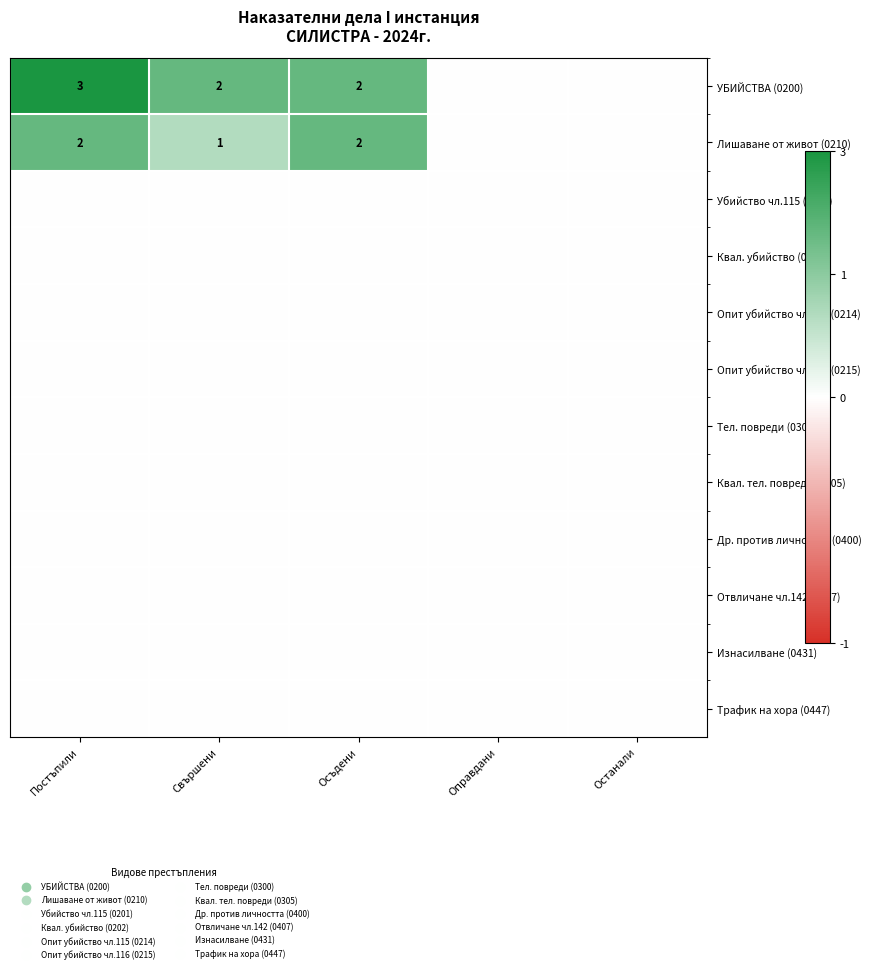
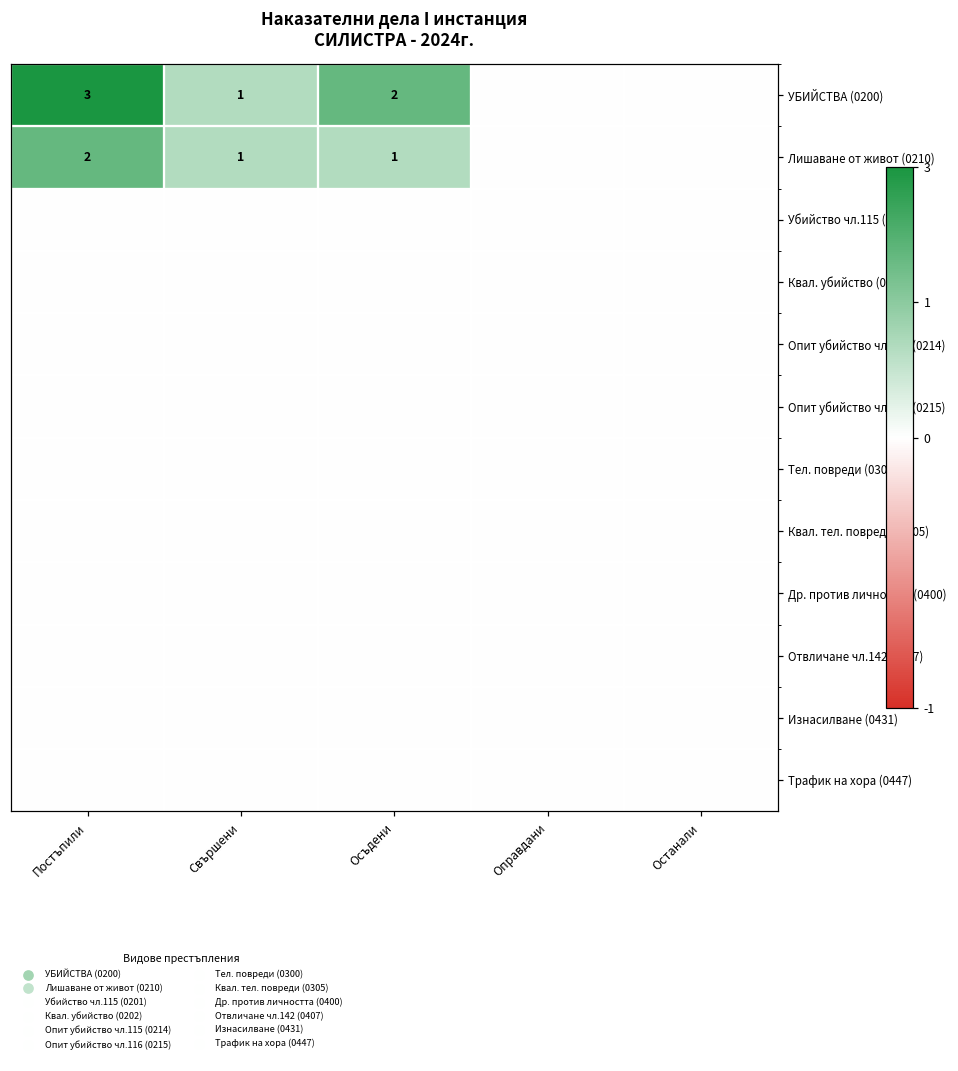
  {
    "УБИЙСТВА (0200)": {
      "Постъпили": 3,
-     "Свършени": 2,
+     "Свършени": 1,
      "Осъдени": 2
    },
    "Лишаване от живот (0210)": {
      "Постъпили": 2,
      "Свършени": 1,
-     "Осъдени": 2
+     "Осъдени": 1
    }
  }
